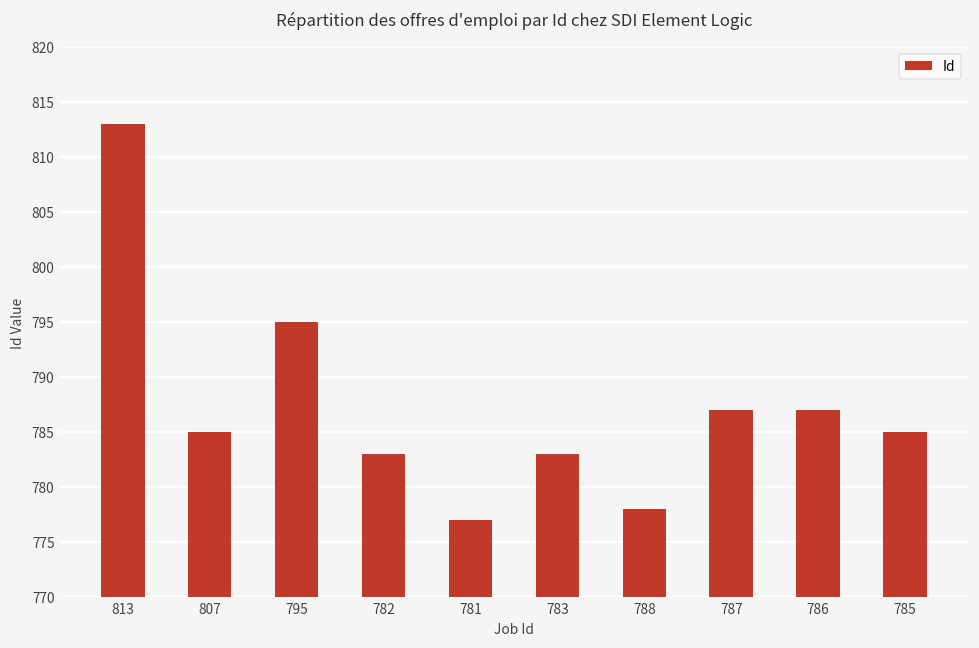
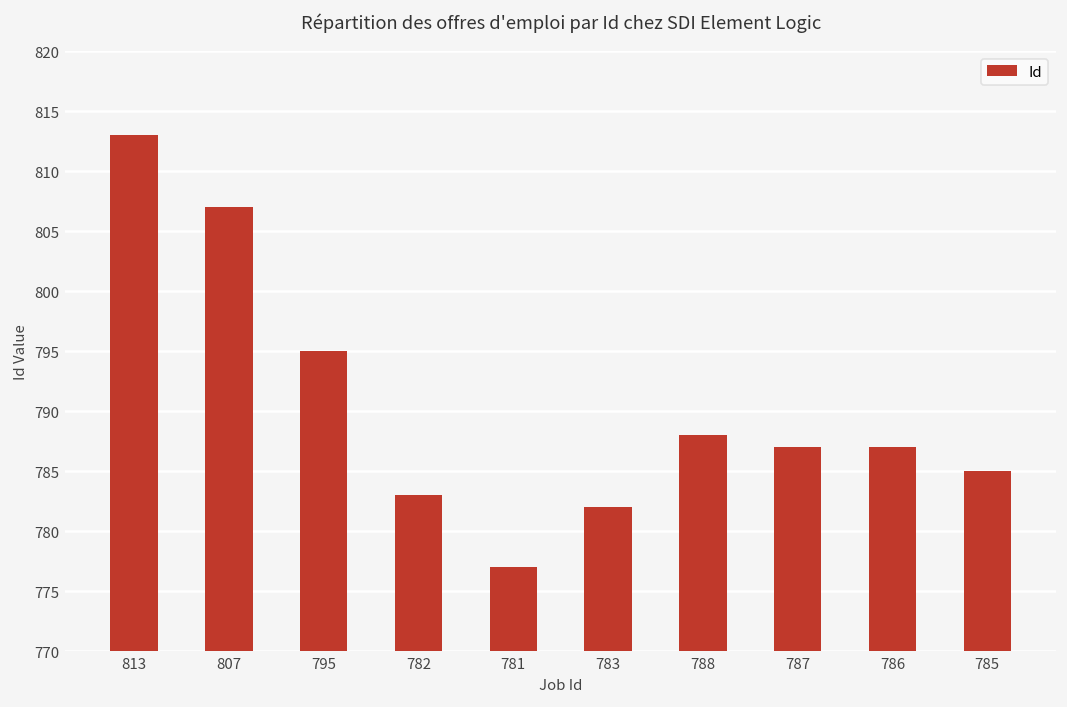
  {
    "813": 813,
-   "807": 785,
+   "807": 807,
    "795": 795,
    "782": 783,
    "781": 777,
-   "783": 783,
-   "788": 778,
+   "783": 782,
+   "788": 788,
    "787": 787,
    "786": 787,
    "785": 785
  }
